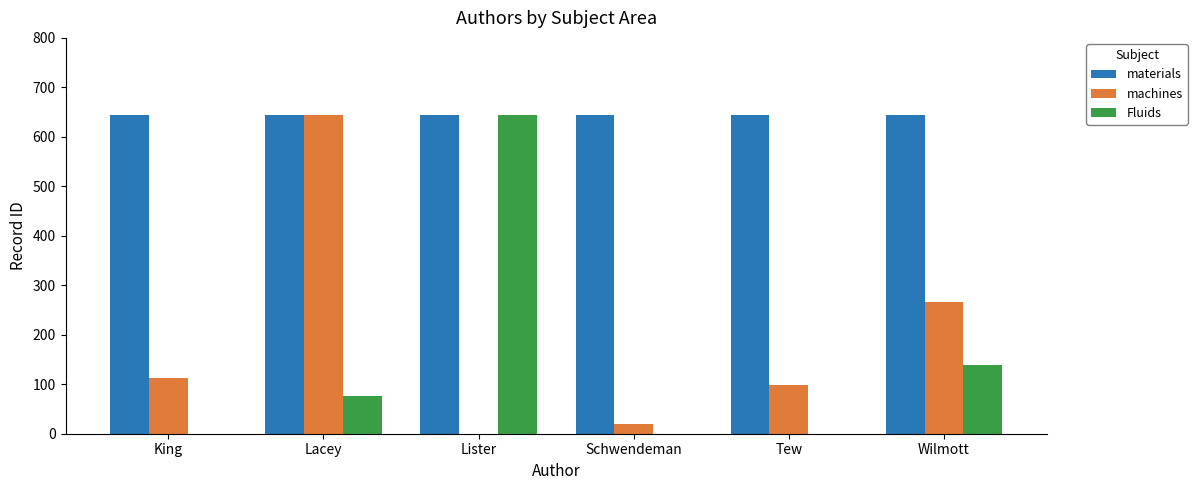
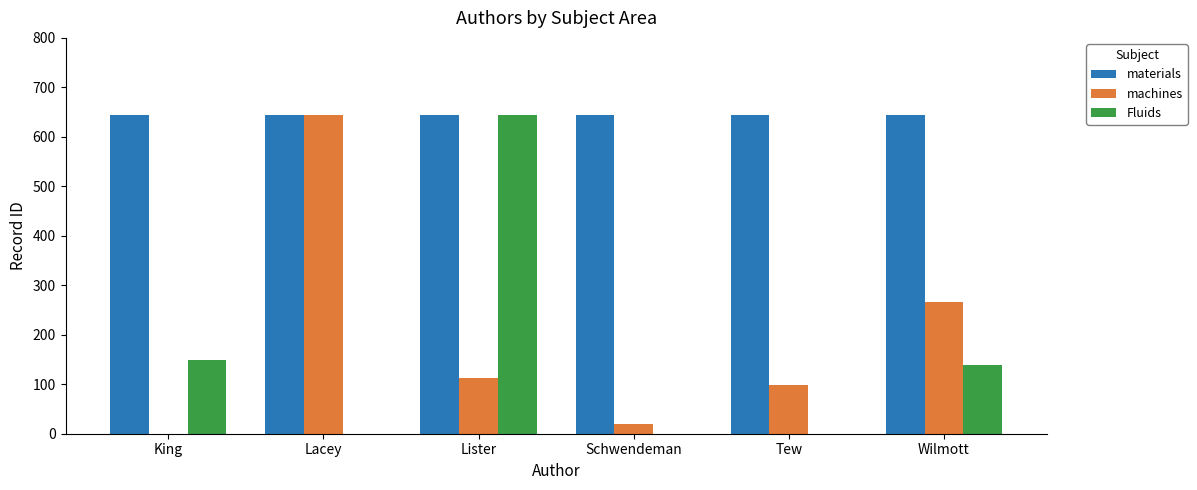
  {
    "materials": {
      "King": 640,
      "Lacey": 640,
      "Lister": 640,
      "Schwendeman": 640,
      "Tew": 640,
      "Wilmott": 640
    },
    "machines": {
-     "King": 110,
+     "King": 0,
      "Lacey": 640,
-     "Lister": 0,
+     "Lister": 110,
      "Schwendeman": 20,
      "Tew": 100,
      "Wilmott": 270
    },
    "Fluids": {
-     "King": 0,
-     "Lacey": 80,
+     "King": 150,
+     "Lacey": 0,
      "Lister": 640,
      "Schwendeman": 0,
      "Tew": 0,
      "Wilmott": 140
    }
  }
